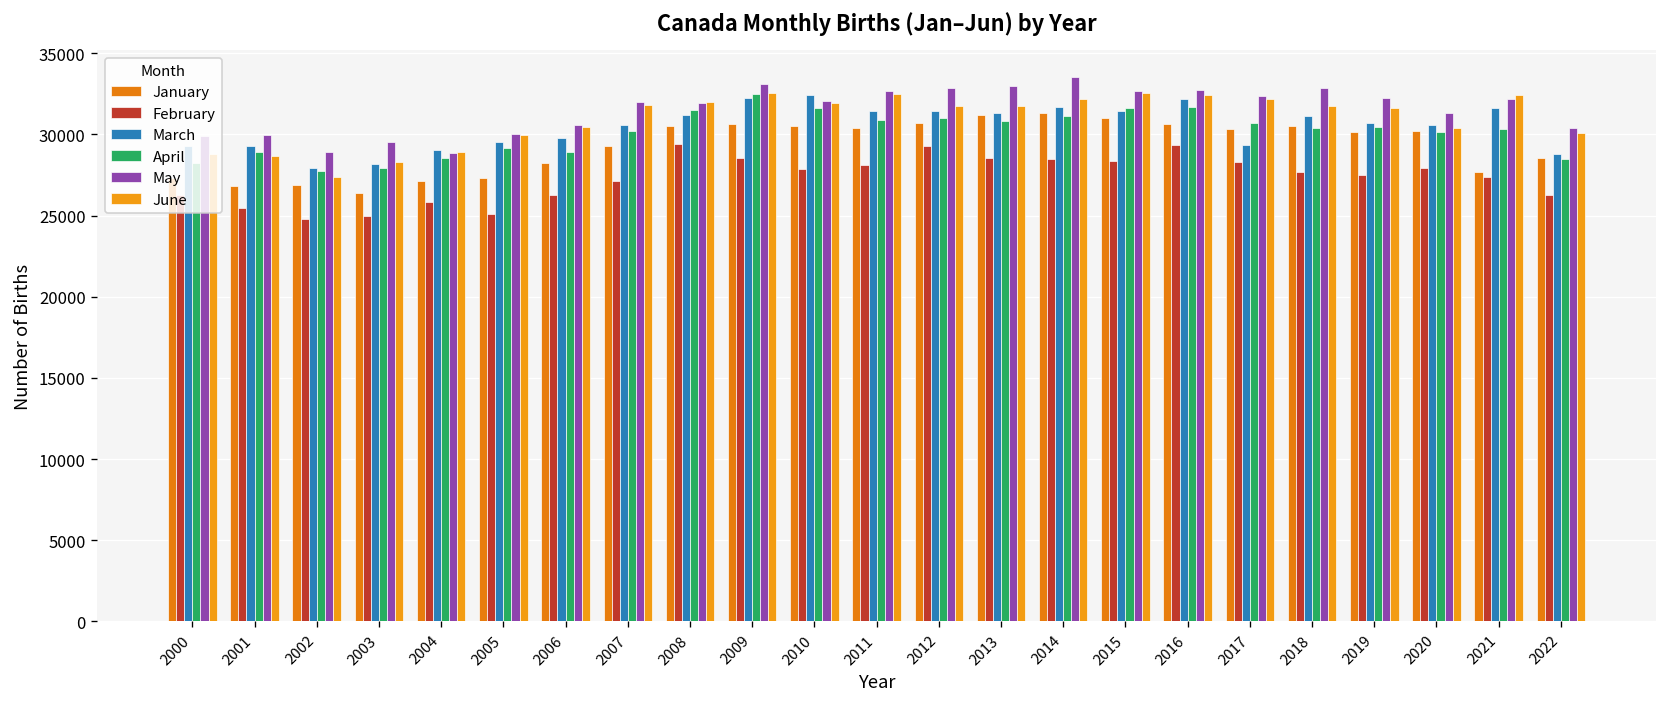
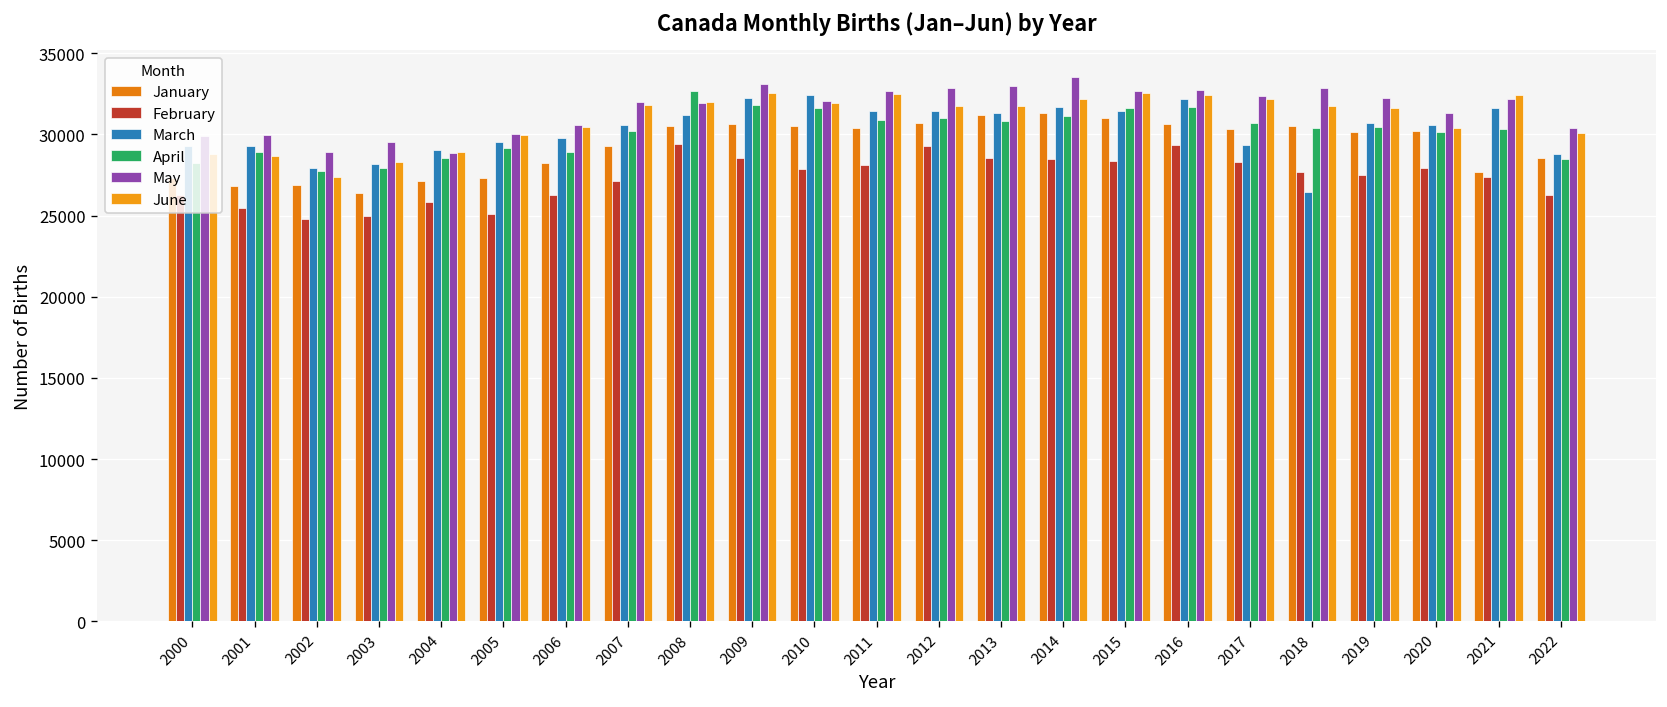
  {
    "February": {
      "2001": 25400,
      "2002": 24800,
      "2003": 25000,
      "2004": 25800,
      "2005": 25100,
      "2006": 26300,
      "2007": 27100,
      "2008": 29400,
      "2009": 28500,
      "2010": 27900,
      "2011": 28100,
      "2012": 29300,
      "2013": 28500,
      "2014": 28500,
      "2015": 28300,
      "2016": 29400,
      "2017": 28300,
      "2018": 27700,
      "2019": 27500,
      "2020": 27900,
      "2021": 27400,
      "2022": 26200
    },
    "March": {
      "2001": 29300,
      "2002": 27900,
      "2003": 28200,
      "2004": 29000,
      "2005": 29500,
      "2006": 29800,
      "2007": 30600,
      "2008": 31200,
      "2009": 32300,
      "2010": 32400,
      "2011": 31500,
      "2012": 31500,
      "2013": 31300,
      "2014": 31700,
      "2015": 31400,
      "2016": 32200,
      "2017": 29400,
-     "2018": 31100,
+     "2018": 26400,
      "2019": 30700,
      "2020": 30600,
      "2021": 31600,
      "2022": 28800
    },
    "April": {
      "2001": 28900,
      "2002": 27700,
      "2003": 27900,
      "2004": 28500,
      "2005": 29100,
      "2006": 28900,
      "2007": 30200,
-     "2008": 31500,
-     "2009": 32500,
+     "2008": 32700,
+     "2009": 31800,
      "2010": 31600,
      "2011": 30900,
      "2012": 31000,
      "2013": 30800,
      "2014": 31100,
      "2015": 31600,
      "2016": 31700,
      "2017": 30700,
      "2018": 30400,
      "2019": 30400,
      "2020": 30100,
      "2021": 30300,
      "2022": 28500
    },
    "May": {
      "2001": 30000,
      "2002": 28900,
      "2003": 29500,
      "2004": 28900,
      "2005": 30000,
      "2006": 30600,
      "2007": 32000,
      "2008": 31900,
      "2009": 33100,
      "2010": 32100,
      "2011": 32600,
      "2012": 32800,
      "2013": 33000,
      "2014": 33500,
      "2015": 32700,
      "2016": 32700,
      "2017": 32400,
      "2018": 32800,
      "2019": 32200,
      "2020": 31300,
      "2021": 32200,
      "2022": 30400
    }
  }
